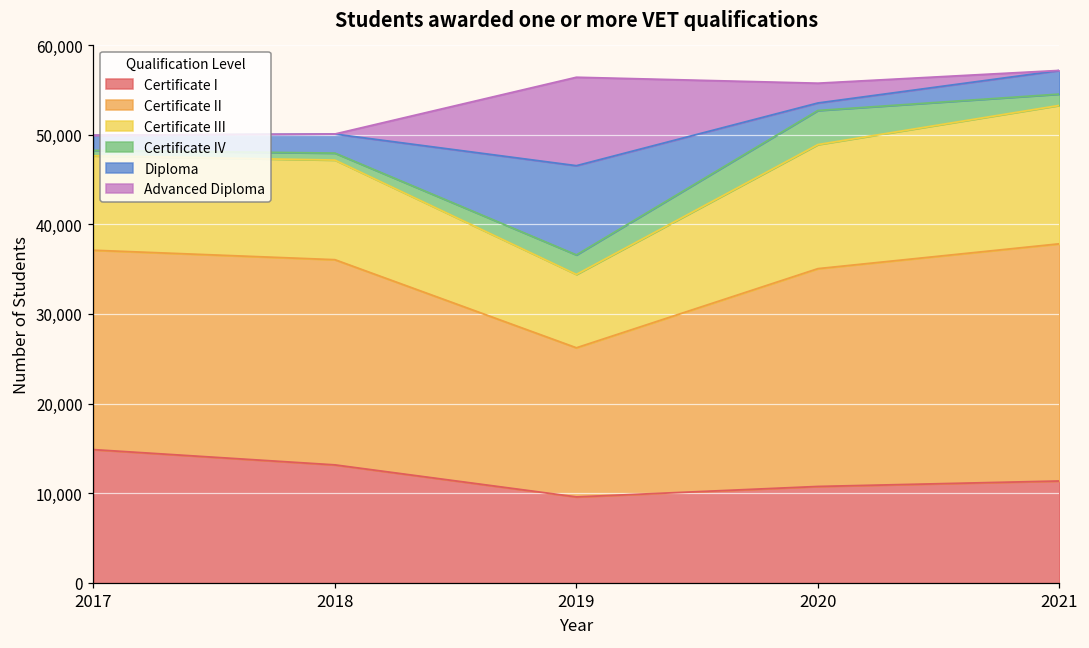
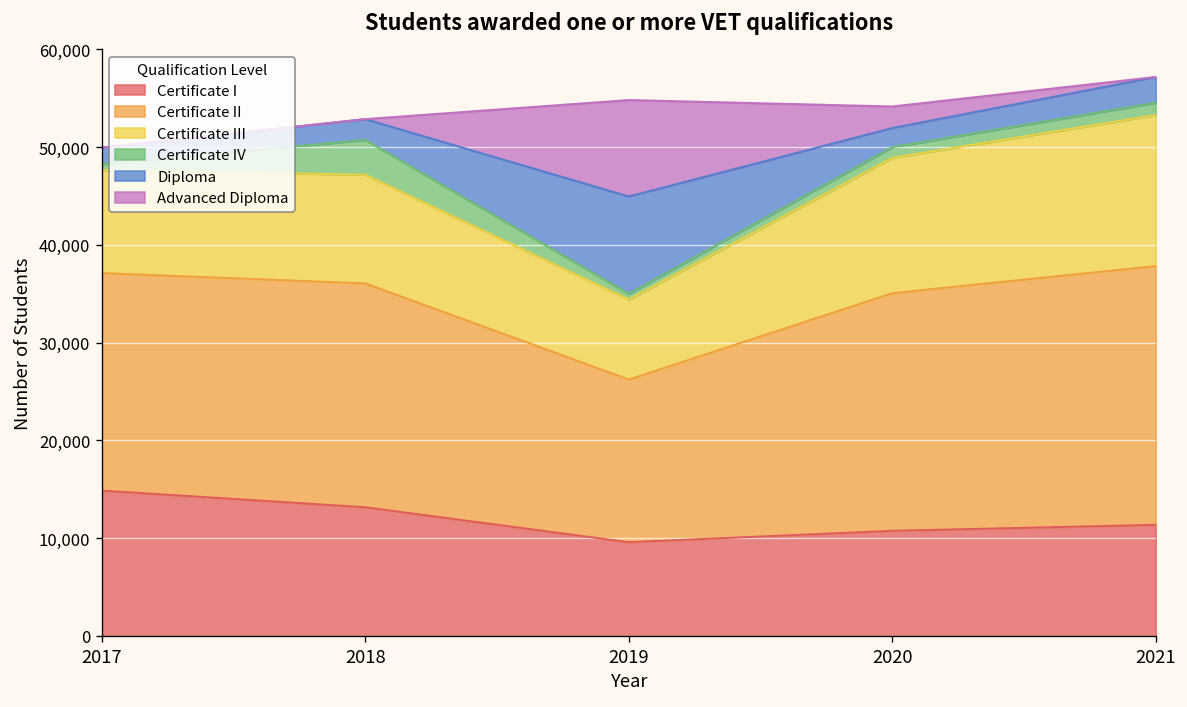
  {
    "Certificate I": {
      "2017": "15,000",
      "2018": "13,000",
      "2019": "10,000",
      "2020": "11,000",
      "2021": "11,000"
    },
    "Certificate IV": {
      "2017": "1,000",
-     "2018": "1,000",
-     "2019": "2,000",
-     "2020": "4,000",
+     "2018": "4,000",
+     "2019": "1,000",
+     "2020": "1,000",
      "2021": "1,000"
    },
    "Diploma": {
      "2019": "10,000",
-     "2020": "1,000"
+     "2020": "2,000"
    },
    "Advanced Diploma": {
      "2019": "10,000",
      "2020": "2,000"
    }
  }
